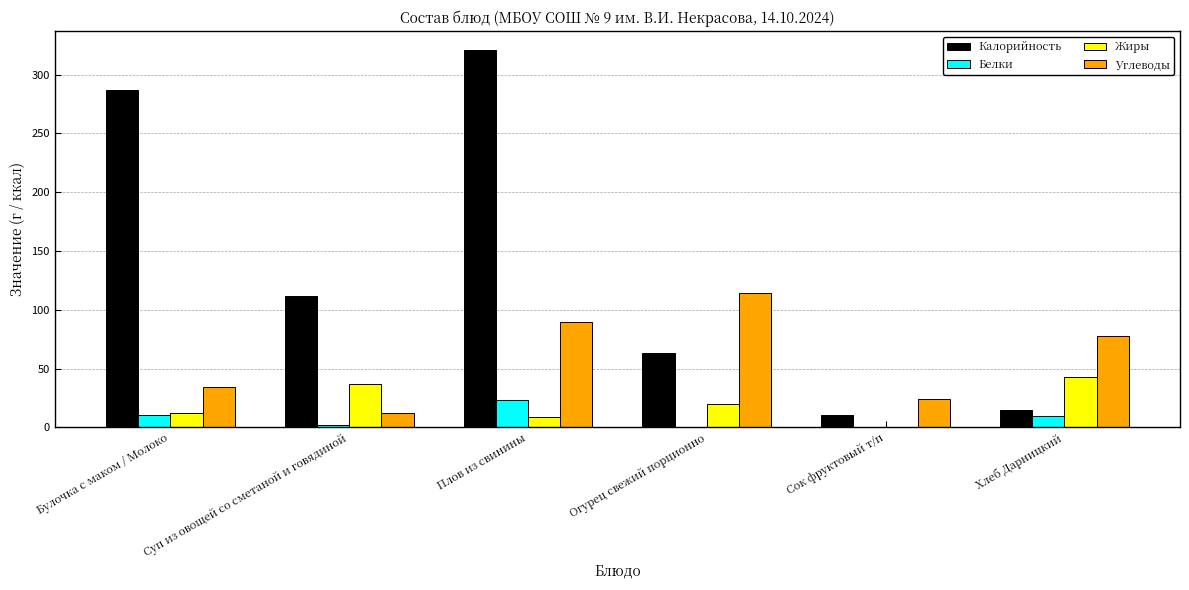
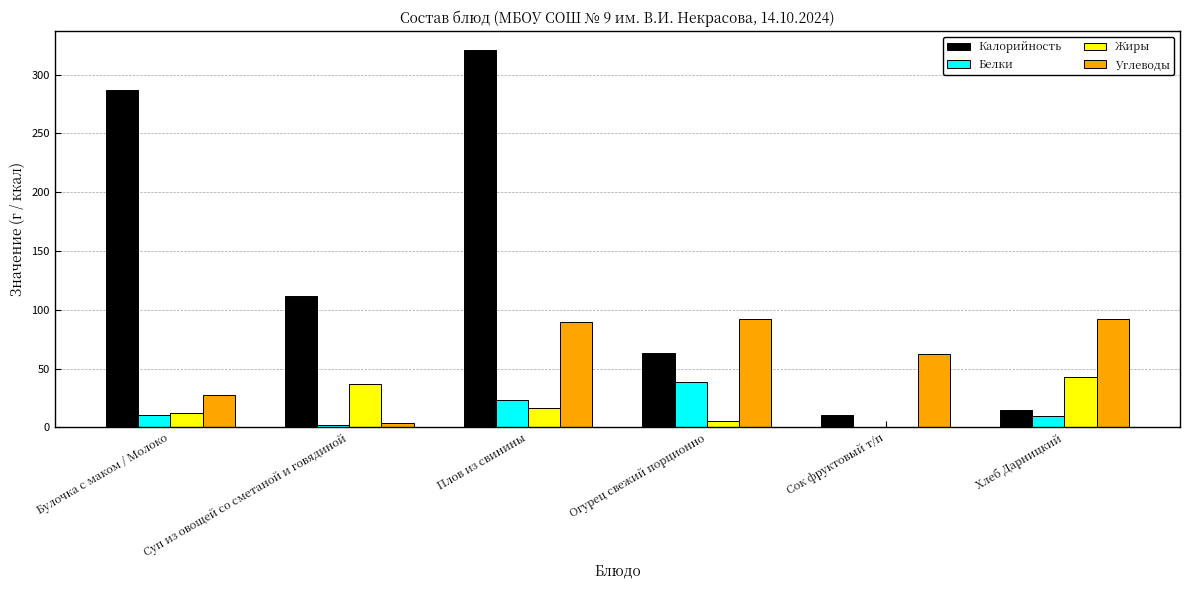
  {
    "Калорийность": {
      "Булочка с маком / Молоко": 287,
      "Суп из овощей со сметаной и говядиной": 111,
      "Плов из свинины": 321,
      "Огурец свежий порционно": 63,
      "Сок фруктовый т/п": 11,
      "Хлеб Дарницкий": 15
    },
    "Белки": {
      "Булочка с маком / Молоко": 10,
      "Плов из свинины": 23,
-     "Огурец свежий порционно": 0,
+     "Огурец свежий порционно": 39,
      "Сок фруктовый т/п": 0,
      "Хлеб Дарницкий": 10
    },
    "Жиры": {
      "Булочка с маком / Молоко": 12,
      "Суп из овощей со сметаной и говядиной": 37,
-     "Плов из свинины": 9,
-     "Огурец свежий порционно": 20,
+     "Плов из свинины": 17,
+     "Огурец свежий порционно": 5,
      "Сок фруктовый т/п": 0,
      "Хлеб Дарницкий": 42
    },
    "Углеводы": {
-     "Булочка с маком / Молоко": 34,
-     "Суп из овощей со сметаной и говядиной": 12,
+     "Булочка с маком / Молоко": 27,
+     "Суп из овощей со сметаной и говядиной": 4,
      "Плов из свинины": 89,
-     "Огурец свежий порционно": 114,
-     "Сок фруктовый т/п": 24,
-     "Хлеб Дарницкий": 77
+     "Огурец свежий порционно": 92,
+     "Сок фруктовый т/п": 62,
+     "Хлеб Дарницкий": 92
    }
  }
